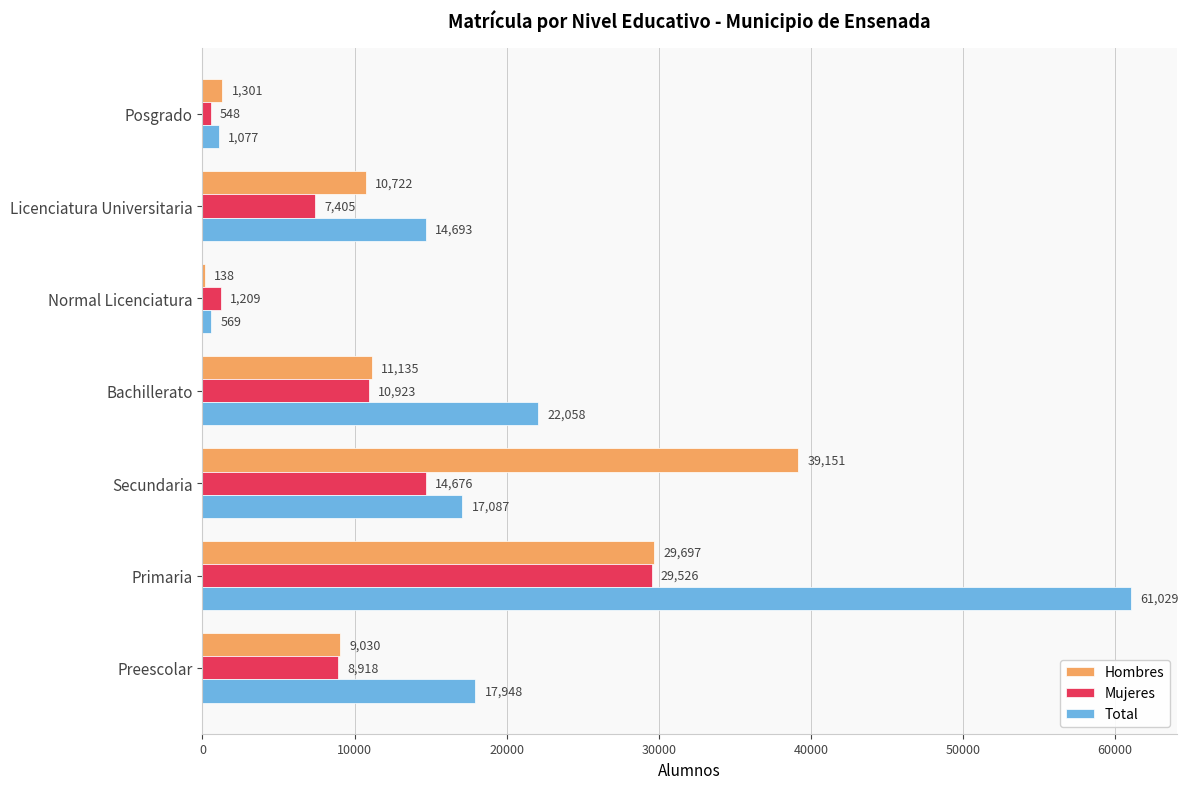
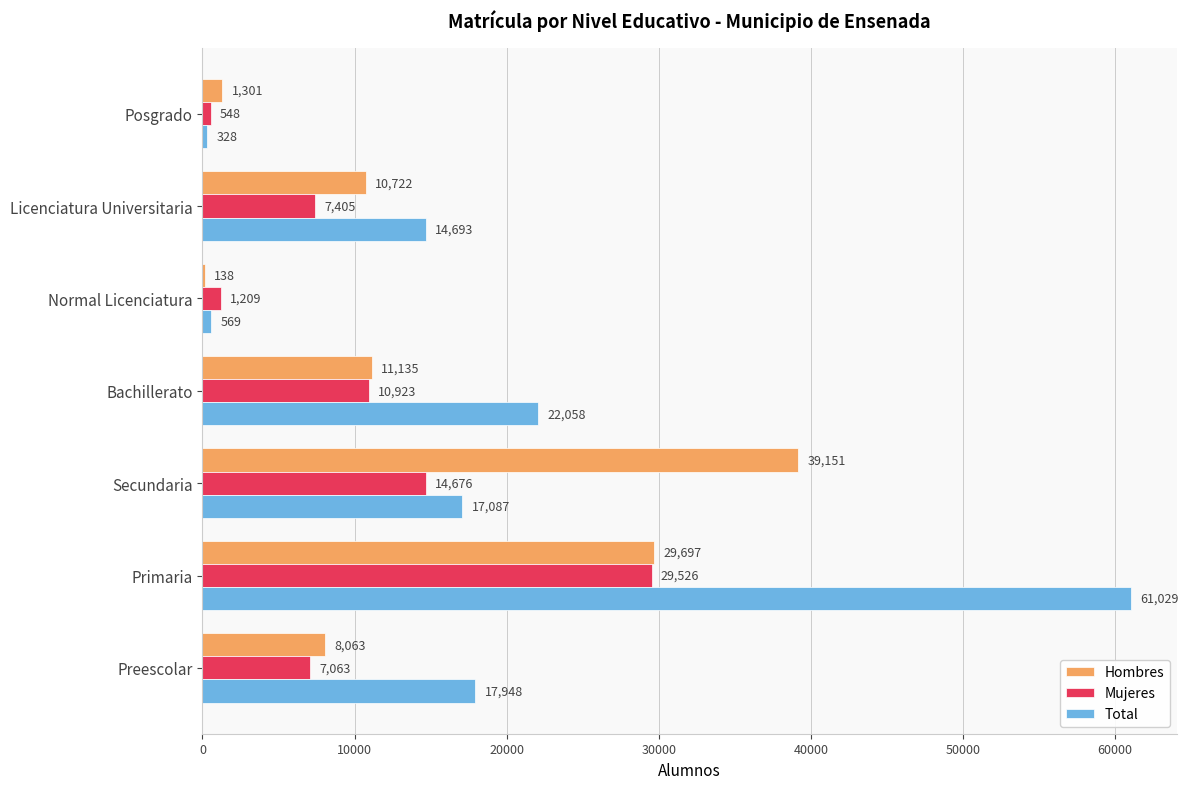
  {
    "Hombres": {
      "Posgrado": "1,301",
      "Licenciatura Universitaria": "10,722",
      "Normal Licenciatura": "138",
      "Bachillerato": "11,135",
      "Secundaria": "39,151",
      "Primaria": "29,697",
-     "Preescolar": "9,030"
+     "Preescolar": "8,063"
    },
    "Mujeres": {
      "Posgrado": "548",
      "Licenciatura Universitaria": "7,405",
      "Normal Licenciatura": "1,209",
      "Bachillerato": "10,923",
      "Secundaria": "14,676",
      "Primaria": "29,526",
-     "Preescolar": "8,918"
+     "Preescolar": "7,063"
    },
    "Total": {
-     "Posgrado": "1,077",
+     "Posgrado": "328",
      "Licenciatura Universitaria": "14,693",
      "Normal Licenciatura": "569",
      "Bachillerato": "22,058",
      "Secundaria": "17,087",
      "Primaria": "61,029",
      "Preescolar": "17,948"
    }
  }
